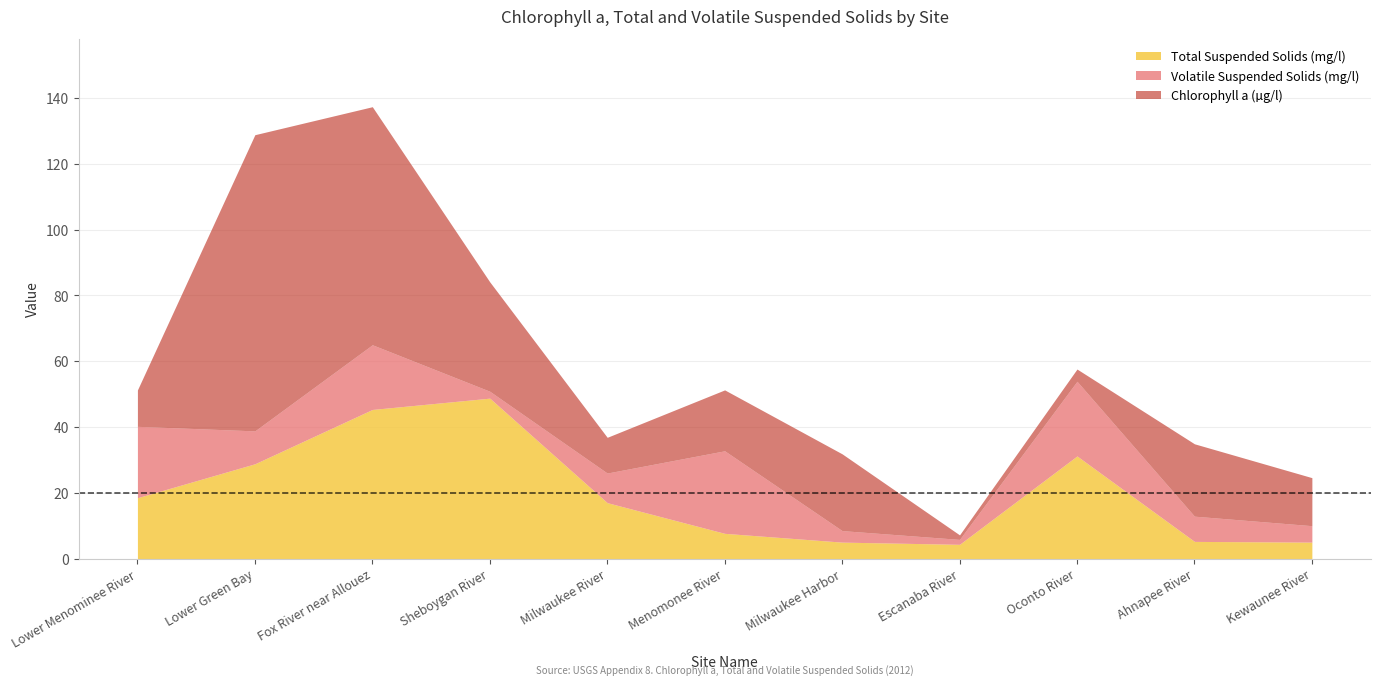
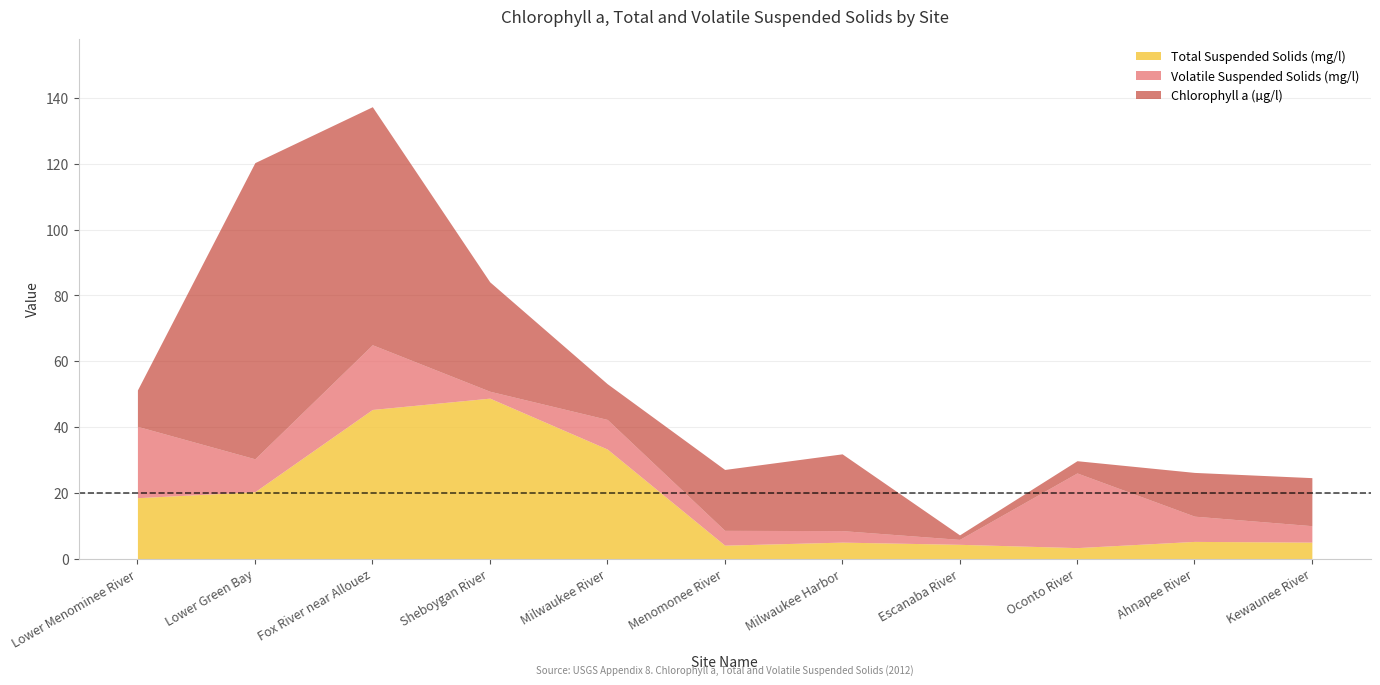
  {
    "Total Suspended Solids (mg/l)": {
      "Lower Menominee River": 19,
-     "Lower Green Bay": 29,
+     "Lower Green Bay": 20,
      "Fox River near Allouez": 45,
      "Sheboygan River": 49,
-     "Milwaukee River": 17,
-     "Menomonee River": 8,
+     "Milwaukee River": 33,
+     "Menomonee River": 4,
      "Milwaukee Harbor": 5,
      "Escanaba River": 4,
-     "Oconto River": 31,
+     "Oconto River": 3,
      "Ahnapee River": 5,
      "Kewaunee River": 5
    },
    "Volatile Suspended Solids (mg/l)": {
      "Lower Menominee River": 22,
      "Lower Green Bay": 10,
      "Fox River near Allouez": 20,
      "Sheboygan River": 2,
      "Milwaukee River": 9,
-     "Menomonee River": 25,
+     "Menomonee River": 5,
      "Milwaukee Harbor": 4,
      "Escanaba River": 2,
      "Oconto River": 23,
      "Ahnapee River": 8,
      "Kewaunee River": 5
    },
    "Chlorophyll a (µg/l)": {
      "Lower Menominee River": 11,
      "Lower Green Bay": 90,
      "Fox River near Allouez": 72,
      "Sheboygan River": 33,
      "Milwaukee River": 11,
      "Menomonee River": 19,
      "Milwaukee Harbor": 23,
      "Escanaba River": 1,
      "Oconto River": 4,
-     "Ahnapee River": 22,
+     "Ahnapee River": 13,
      "Kewaunee River": 15
    }
  }
